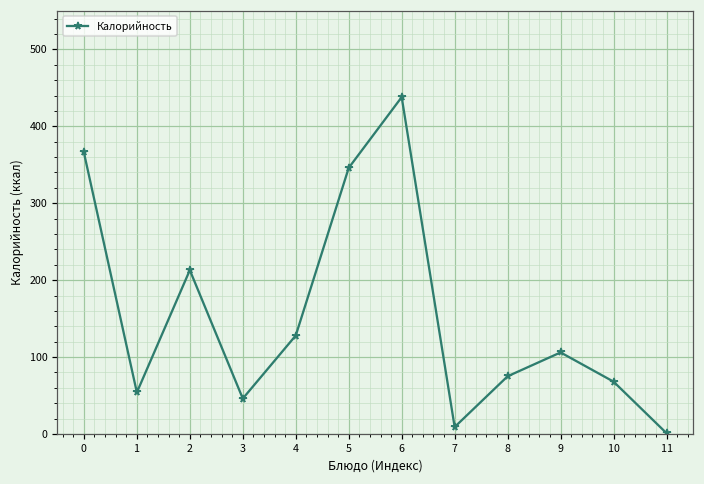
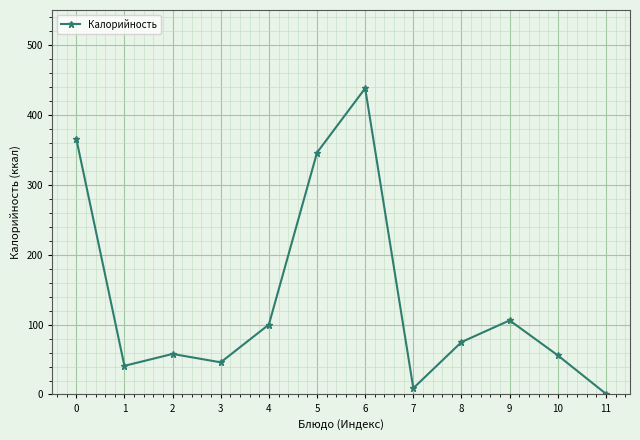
  {
    "0": 370,
-   "1": 50,
-   "2": 210,
+   "1": 40,
+   "2": 60,
    "3": 50,
-   "4": 130,
+   "4": 100,
    "5": 350,
    "6": 440,
    "7": 10,
    "8": 80,
    "9": 110,
-   "10": 70,
+   "10": 60,
    "11": 0
  }
